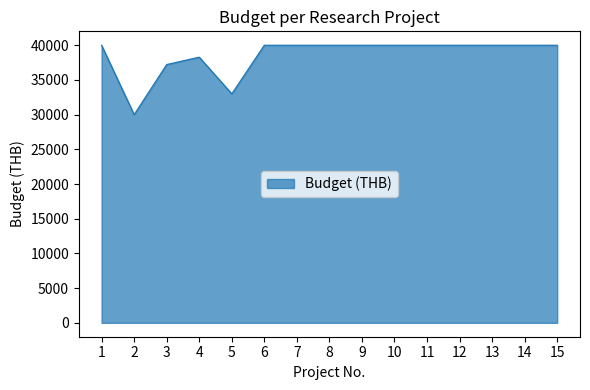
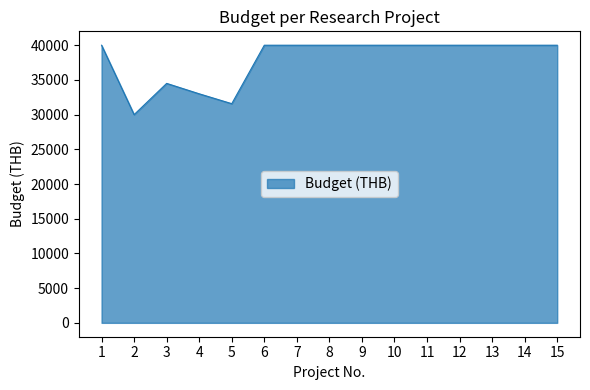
  {
    "1": 40000,
    "2": 30000,
-   "3": 37000,
-   "4": 38000,
-   "5": 33000,
+   "3": 35000,
+   "4": 33000,
+   "5": 32000,
    "6": 40000,
    "7": 40000,
    "8": 40000,
    "9": 40000,
    "10": 40000,
    "11": 40000,
    "12": 40000,
    "13": 40000,
    "14": 40000,
    "15": 40000
  }
